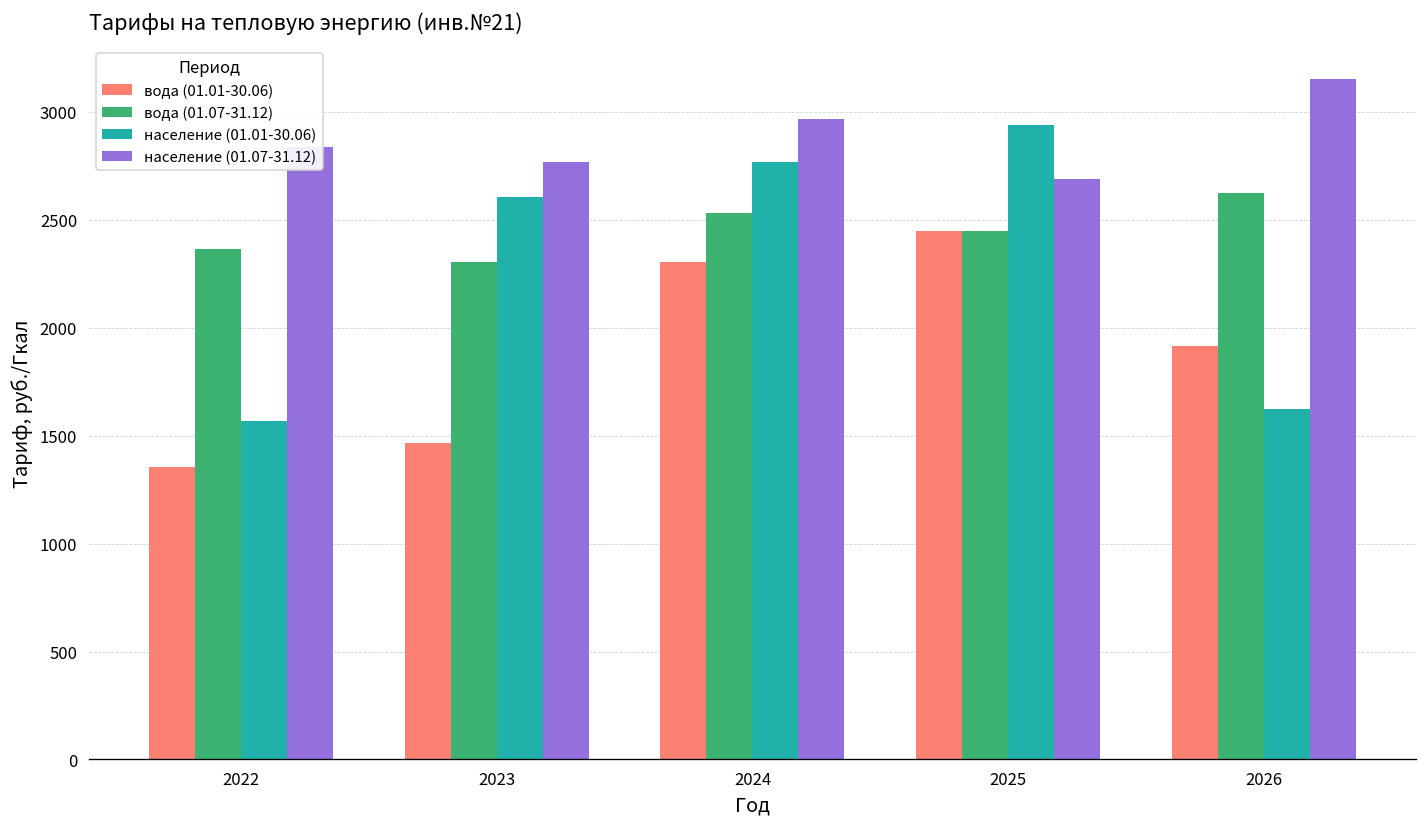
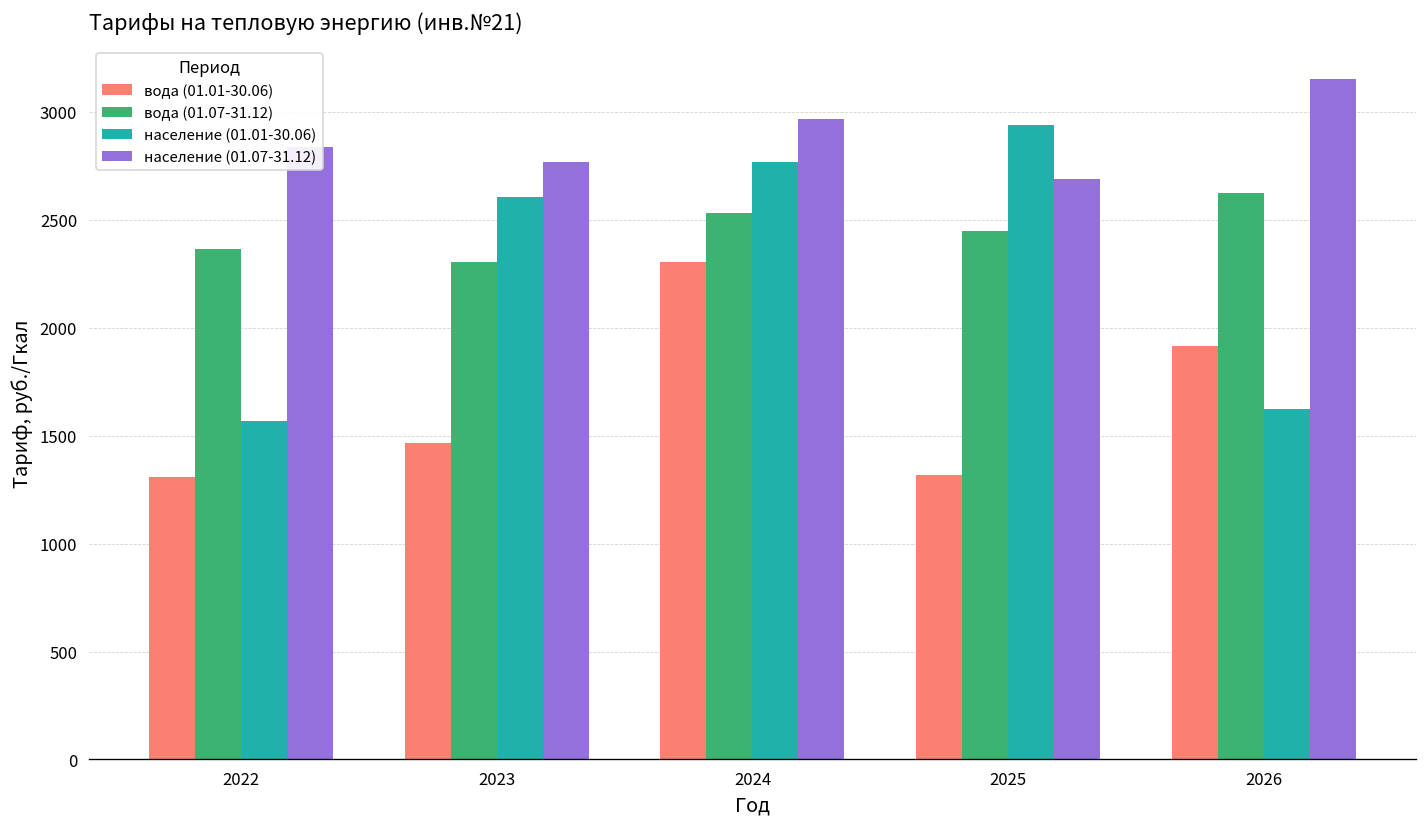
  {
    "вода (01.01-30.06)": {
-     "2022": 1350,
+     "2022": 1310,
      "2023": 1470,
      "2024": 2310,
-     "2025": 2450,
+     "2025": 1320,
      "2026": 1920
    },
    "вода (01.07-31.12)": {
      "2022": 2360,
      "2023": 2310,
      "2024": 2530,
      "2025": 2450,
      "2026": 2630
    },
    "население (01.01-30.06)": {
      "2022": 1570,
      "2023": 2610,
      "2024": 2770,
      "2025": 2940,
      "2026": 1630
    },
    "население (01.07-31.12)": {
      "2023": 2770,
      "2024": 2970,
      "2025": 2690,
      "2026": 3150
    }
  }
